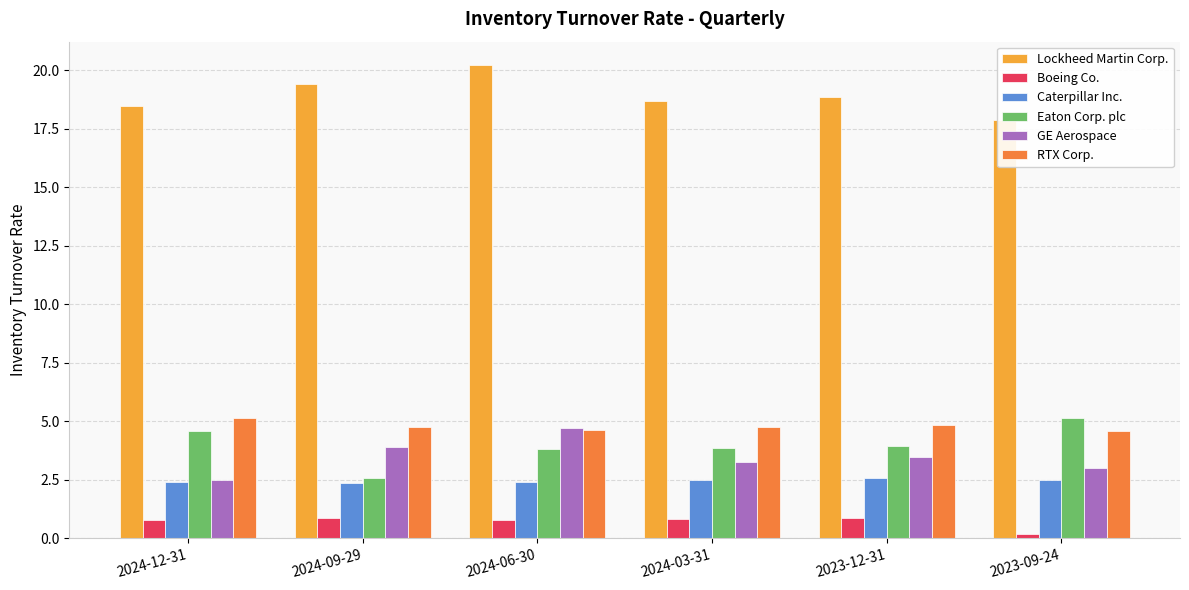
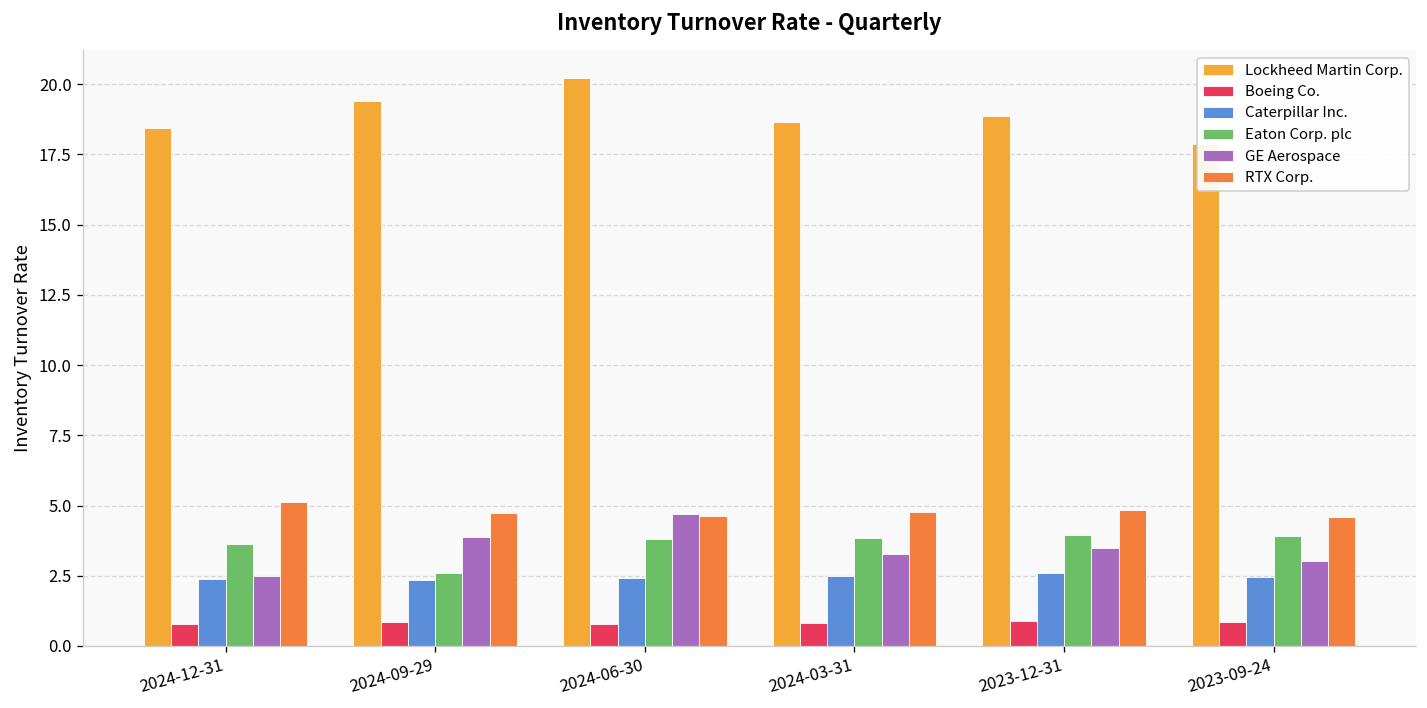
  {
    "Boeing Co.": {
      "2024-12-31": 0.8,
      "2024-09-29": 0.9,
      "2024-06-30": 0.8,
      "2024-03-31": 0.8,
      "2023-12-31": 0.9,
-     "2023-09-24": 0.2
+     "2023-09-24": 0.9
    },
    "Caterpillar Inc.": {
      "2024-12-31": 2.4,
      "2024-09-29": 2.4,
      "2024-06-30": 2.4,
      "2024-03-31": 2.5,
      "2023-12-31": 2.6,
      "2023-09-24": 2.5
    },
    "Eaton Corp. plc": {
-     "2024-12-31": 4.6,
+     "2024-12-31": 3.6,
      "2024-09-29": 2.6,
      "2024-06-30": 3.8,
      "2024-03-31": 3.9,
      "2023-12-31": 4.0,
-     "2023-09-24": 5.2
+     "2023-09-24": 3.9
    },
    "GE Aerospace": {
      "2024-12-31": 2.5,
      "2024-09-29": 3.9,
      "2024-06-30": 4.7,
      "2024-03-31": 3.3,
      "2023-12-31": 3.5,
      "2023-09-24": 3.0
    }
  }
